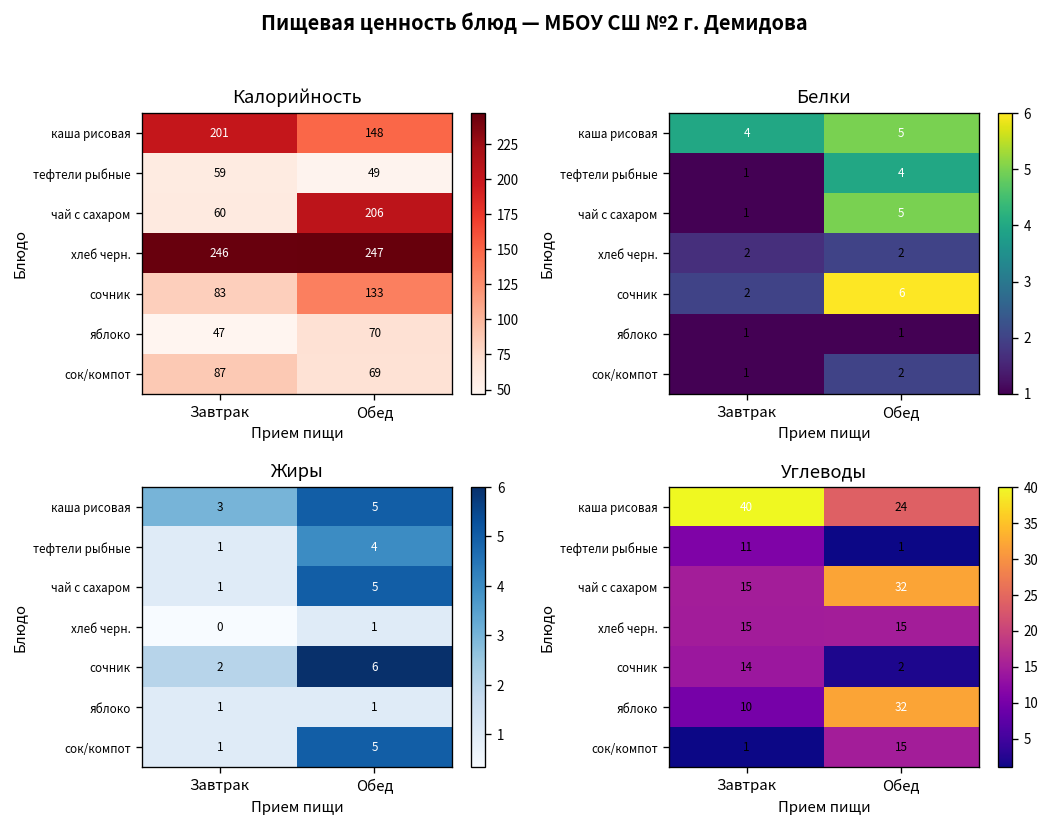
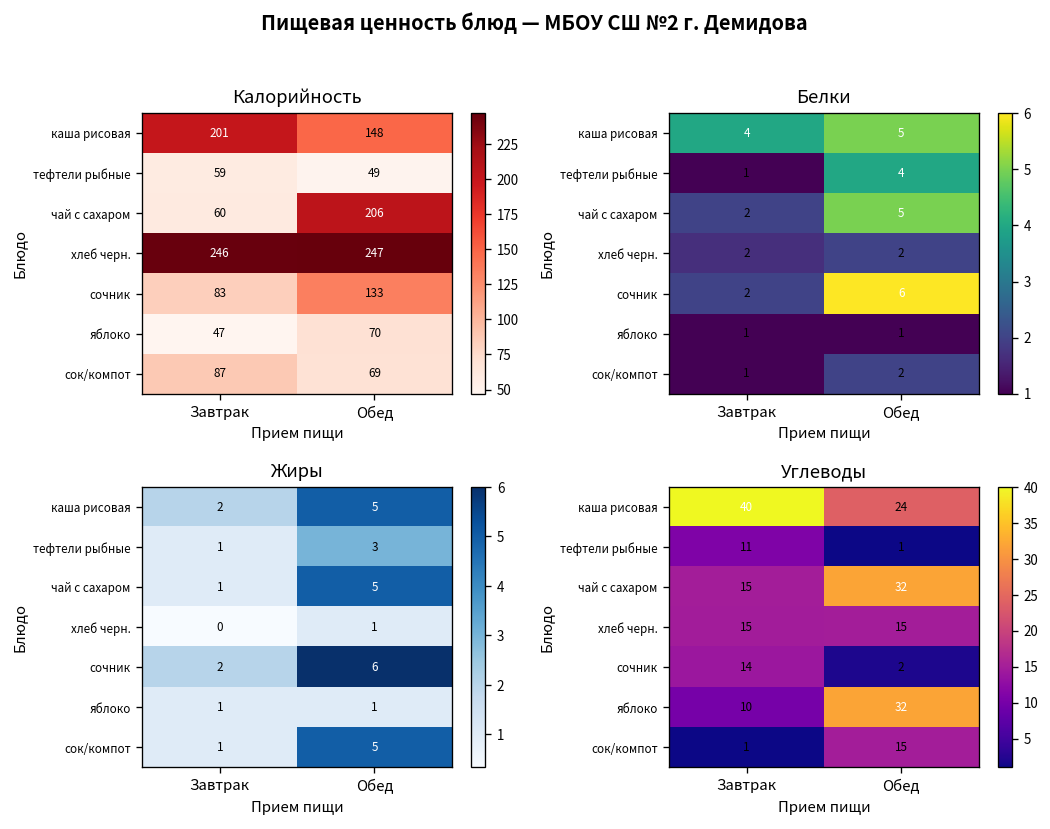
  {
    "Калорийность": {
      "каша рисовая": {
        "Завтрак": 201,
        "Обед": 148
      },
      "тефтели рыбные": {
        "Завтрак": 59,
        "Обед": 49
      },
      "чай с сахаром": {
        "Завтрак": 60,
        "Обед": 206
      },
      "хлеб черн.": {
        "Завтрак": 246,
        "Обед": 247
      },
      "сочник": {
        "Завтрак": 83,
        "Обед": 133
      },
      "яблоко": {
        "Завтрак": 47,
        "Обед": 70
      },
      "сок/компот": {
        "Завтрак": 87,
        "Обед": 69
      }
    },
    "Белки": {
      "каша рисовая": {
        "Завтрак": 4,
        "Обед": 5
      },
      "тефтели рыбные": {
        "Завтрак": 1,
        "Обед": 4
      },
      "чай с сахаром": {
-       "Завтрак": 1,
+       "Завтрак": 2,
        "Обед": 5
      },
      "хлеб черн.": {
        "Завтрак": 2,
        "Обед": 2
      },
      "сочник": {
        "Завтрак": 2,
        "Обед": 6
      },
      "яблоко": {
        "Завтрак": 1,
        "Обед": 1
      },
      "сок/компот": {
        "Завтрак": 1,
        "Обед": 2
      }
    },
    "Жиры": {
      "каша рисовая": {
-       "Завтрак": 3,
+       "Завтрак": 2,
        "Обед": 5
      },
      "тефтели рыбные": {
        "Завтрак": 1,
-       "Обед": 4
+       "Обед": 3
      },
      "чай с сахаром": {
        "Завтрак": 1,
        "Обед": 5
      },
      "хлеб черн.": {
        "Завтрак": 0,
        "Обед": 1
      },
      "сочник": {
        "Завтрак": 2,
        "Обед": 6
      },
      "яблоко": {
        "Завтрак": 1,
        "Обед": 1
      },
      "сок/компот": {
        "Завтрак": 1,
        "Обед": 5
      }
    },
    "Углеводы": {
      "каша рисовая": {
        "Завтрак": 40,
        "Обед": 24
      },
      "тефтели рыбные": {
        "Завтрак": 11,
        "Обед": 1
      },
      "чай с сахаром": {
        "Завтрак": 15,
        "Обед": 32
      },
      "хлеб черн.": {
        "Завтрак": 15,
        "Обед": 15
      },
      "сочник": {
        "Завтрак": 14,
        "Обед": 2
      },
      "яблоко": {
        "Завтрак": 10,
        "Обед": 32
      },
      "сок/компот": {
        "Завтрак": 1,
        "Обед": 15
      }
    }
  }
